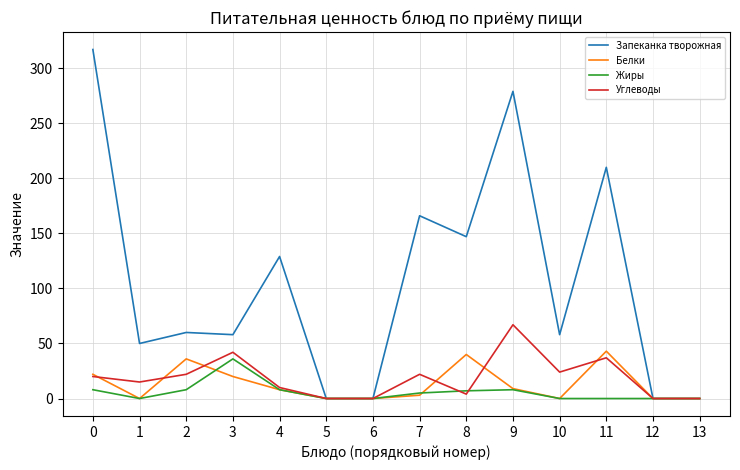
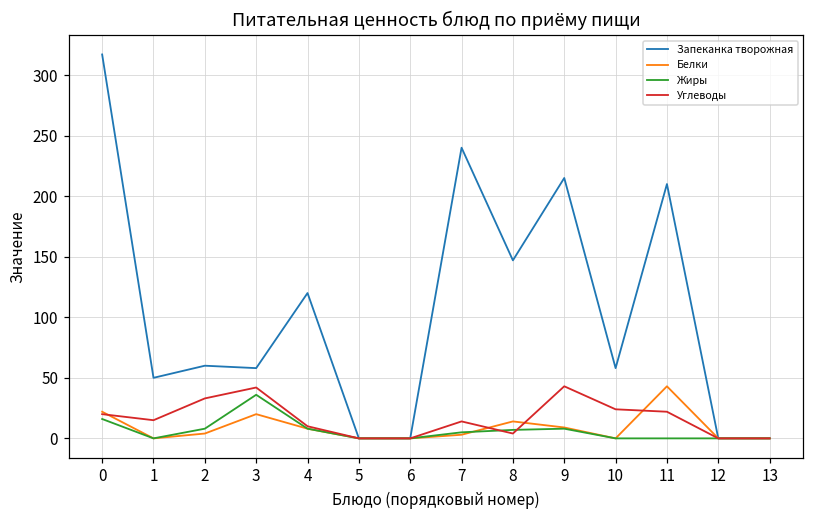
  {
    "Запеканка творожная": {
      "0": 317,
      "1": 50,
      "2": 60,
      "3": 58,
-     "4": 129,
-     "7": 166,
+     "4": 120,
+     "7": 240,
      "8": 147,
-     "9": 279,
+     "9": 215,
      "10": 58,
      "11": 210
    },
    "Белки": {
-     "2": 36,
+     "2": 4,
      "3": 20,
-     "8": 40,
+     "8": 14,
      "11": 43
    },
    "Жиры": {
-     "0": 8,
+     "0": 16,
      "2": 8,
      "3": 36,
      "8": 7,
      "11": 0
    },
    "Углеводы": {
      "1": 15,
-     "2": 22,
+     "2": 33,
      "3": 42,
-     "7": 22,
+     "7": 14,
      "8": 4,
-     "9": 67,
+     "9": 43,
      "10": 24,
-     "11": 37
+     "11": 22
    }
  }
